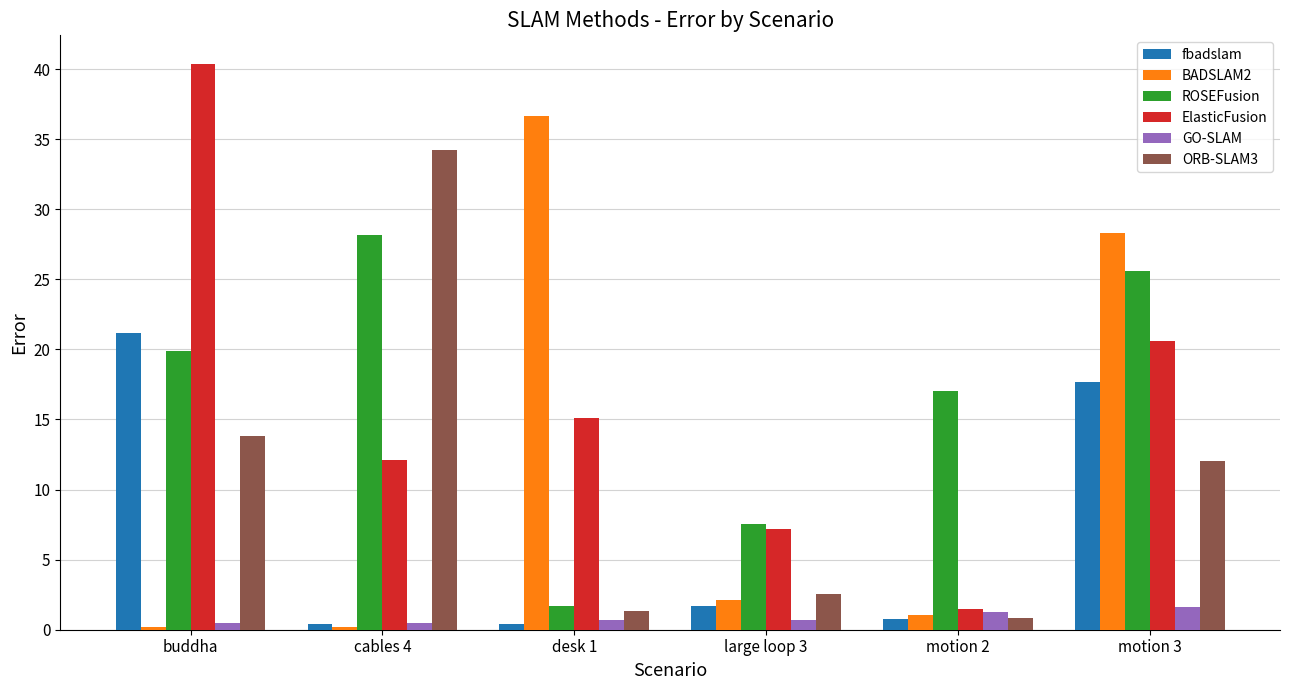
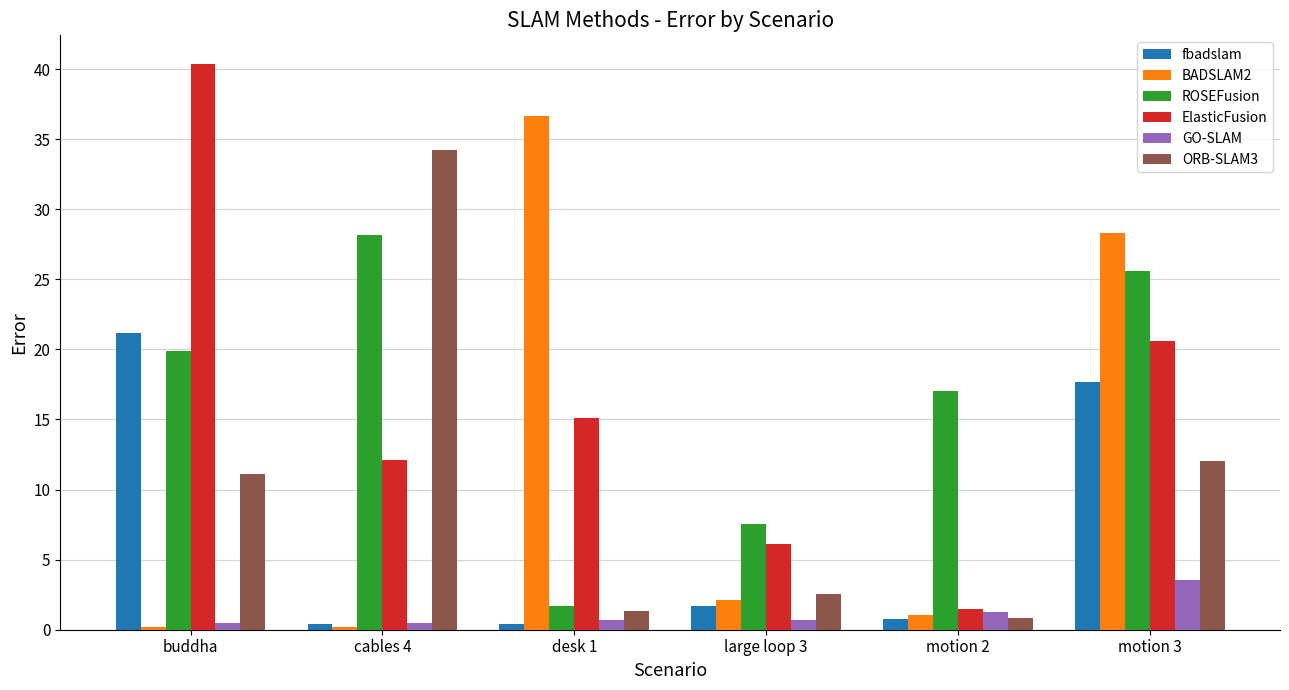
  {
    "fbadslam": {
      "buddha": 21.2,
      "cables 4": 0.4,
      "desk 1": 0.4,
      "large loop 3": 1.7,
      "motion 2": 0.8,
      "motion 3": 17.7
    },
    "BADSLAM2": {
      "cables 4": 0.2,
      "desk 1": 36.6,
      "large loop 3": 2.1,
      "motion 2": 1.0,
      "motion 3": 28.3
    },
    "ROSEFusion": {
      "buddha": 19.9,
      "cables 4": 28.1,
      "desk 1": 1.7,
      "large loop 3": 7.6,
      "motion 2": 17.0,
      "motion 3": 25.6
    },
    "ElasticFusion": {
      "buddha": 40.4,
      "cables 4": 12.1,
      "desk 1": 15.1,
-     "large loop 3": 7.2,
+     "large loop 3": 6.1,
      "motion 2": 1.5,
      "motion 3": 20.6
    },
    "GO-SLAM": {
      "buddha": 0.5,
      "cables 4": 0.5,
      "desk 1": 0.7,
      "large loop 3": 0.7,
      "motion 2": 1.2,
-     "motion 3": 1.6
+     "motion 3": 3.5
    },
    "ORB-SLAM3": {
-     "buddha": 13.8,
+     "buddha": 11.1,
      "cables 4": 34.2,
      "desk 1": 1.3,
      "large loop 3": 2.6,
      "motion 2": 0.9,
      "motion 3": 12.1
    }
  }
